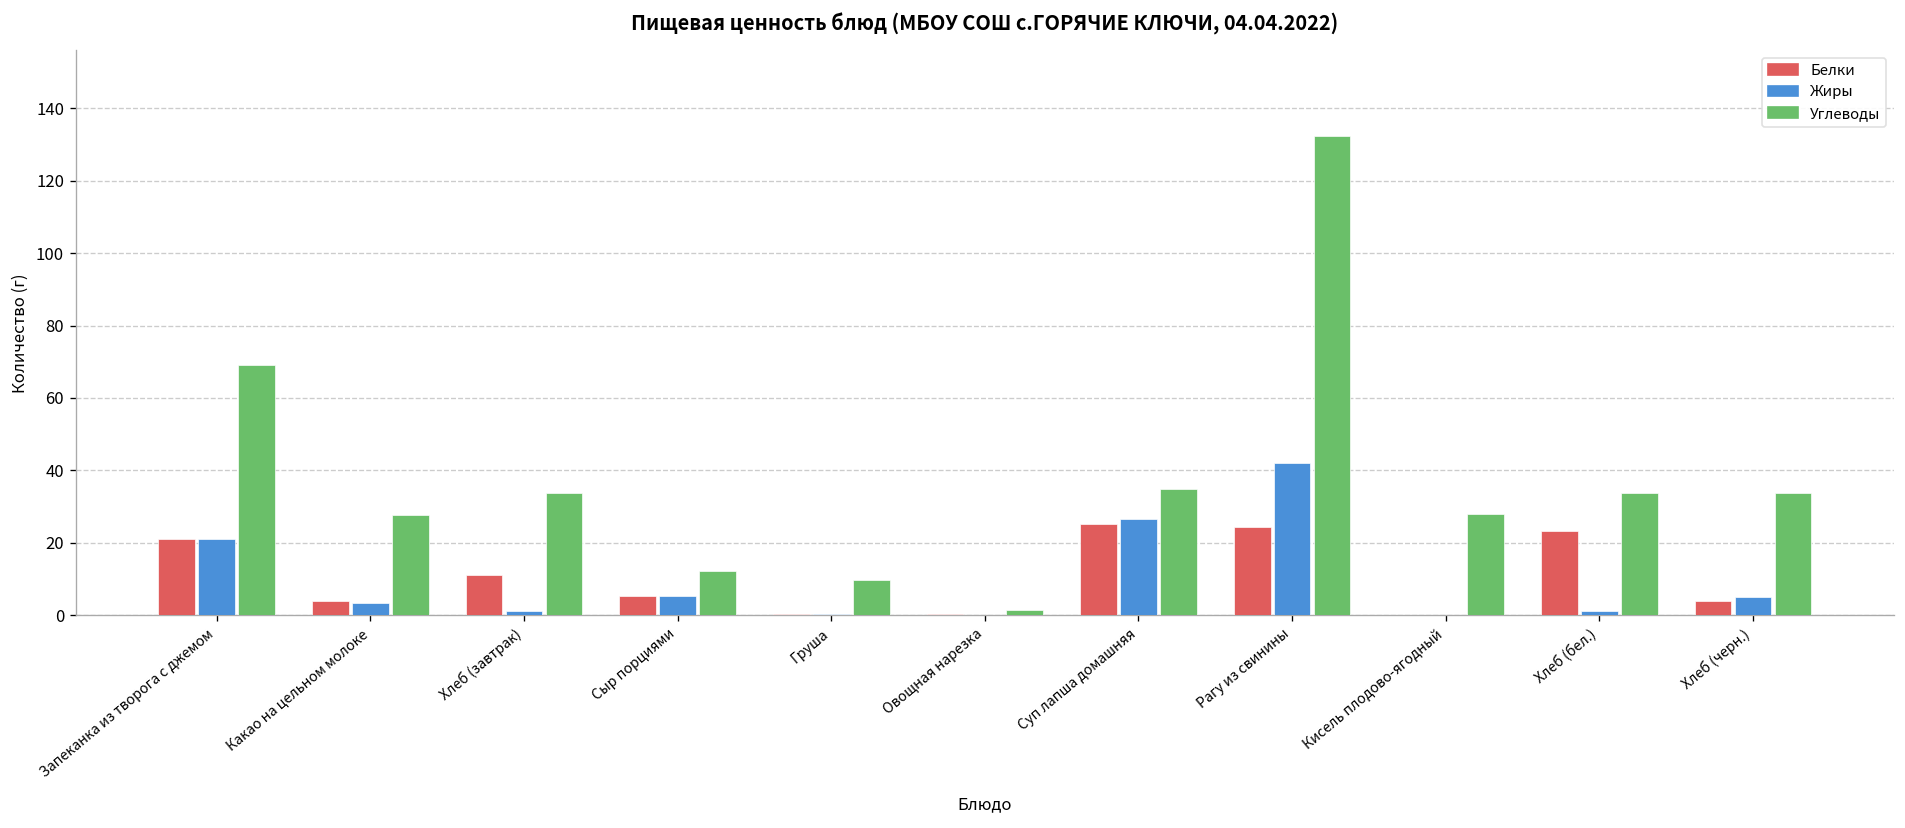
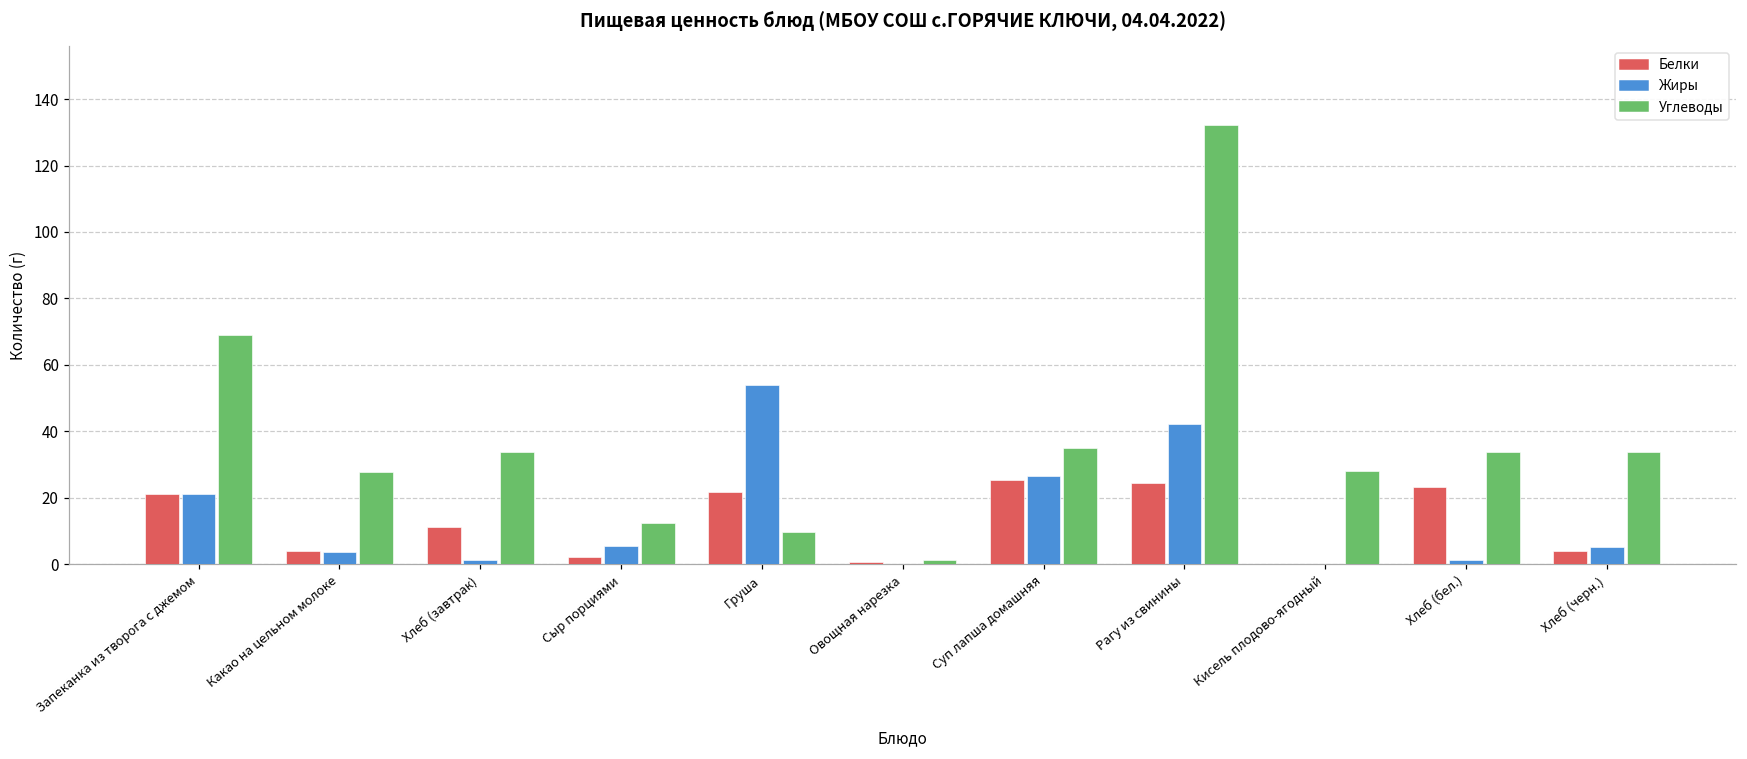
  {
    "Белки": {
      "Запеканка из творога с джемом": 21,
      "Какао на цельном молоке": 4,
      "Хлеб (завтрак)": 11,
-     "Сыр порциями": 5,
-     "Груша": 0,
+     "Сыр порциями": 2,
+     "Груша": 22,
      "Суп лапша домашняя": 25,
      "Рагу из свинины": 24,
      "Хлеб (бел.)": 23,
      "Хлеб (черн.)": 4
    },
    "Жиры": {
      "Запеканка из творога с джемом": 21,
      "Какао на цельном молоке": 4,
      "Хлеб (завтрак)": 1,
      "Сыр порциями": 5,
-     "Груша": 0,
+     "Груша": 54,
      "Суп лапша домашняя": 27,
      "Рагу из свинины": 42,
      "Хлеб (бел.)": 1,
      "Хлеб (черн.)": 5
    },
    "Углеводы": {
      "Запеканка из творога с джемом": 69,
      "Какао на цельном молоке": 28,
      "Хлеб (завтрак)": 34,
      "Сыр порциями": 12,
      "Груша": 10,
      "Овощная нарезка": 1,
      "Суп лапша домашняя": 35,
      "Рагу из свинины": 132,
      "Кисель плодово-ягодный": 28,
      "Хлеб (бел.)": 34,
      "Хлеб (черн.)": 34
    }
  }
